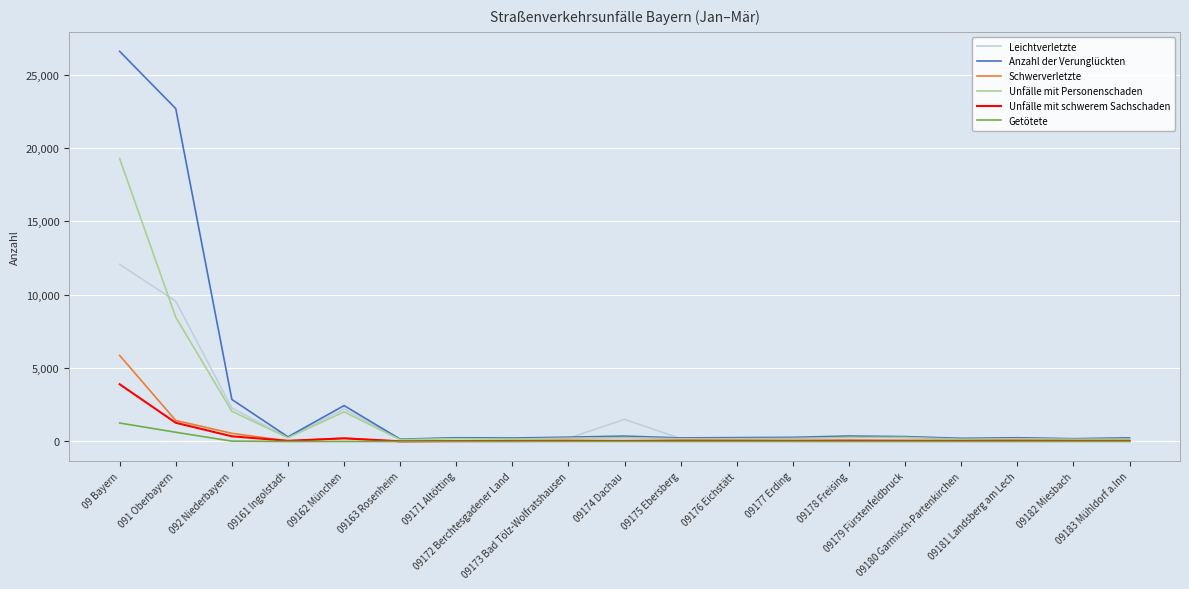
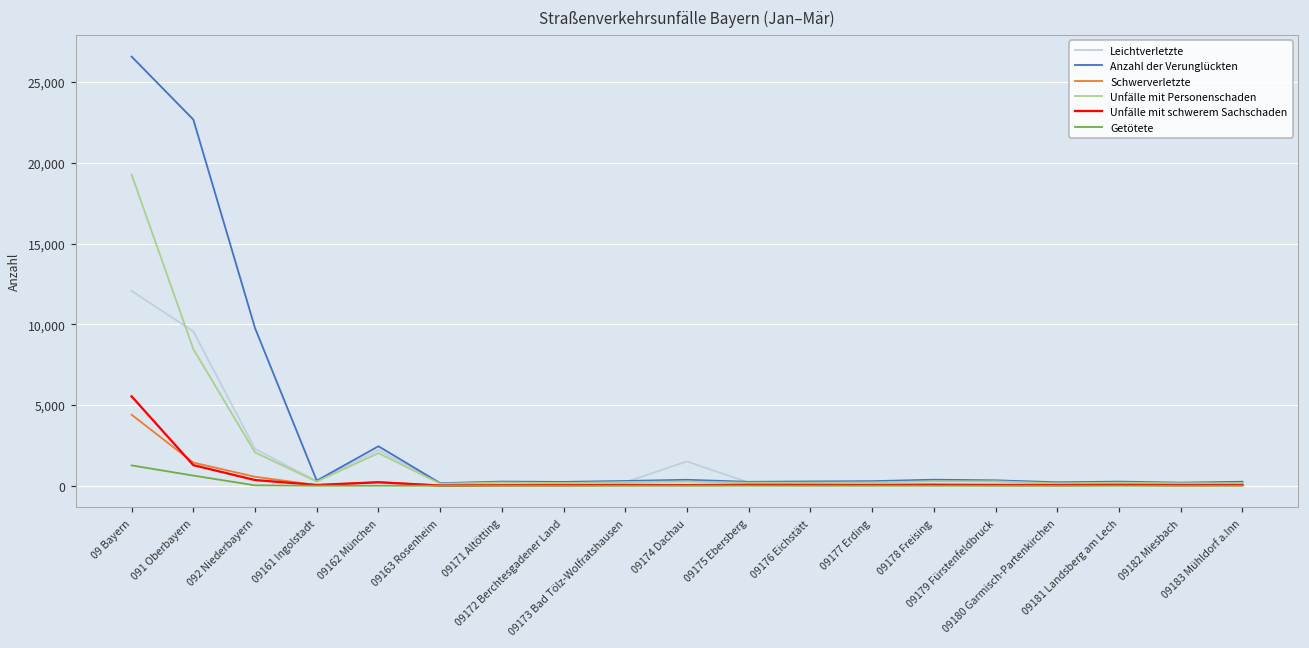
  {
    "Leichtverletzte": {
      "09 Bayern": "12,100",
      "091 Oberbayern": "9,600",
      "092 Niederbayern": "2,300",
      "09162 München": "2,200",
      "09174 Dachau": "1,500"
    },
    "Anzahl der Verunglückten": {
      "09 Bayern": "26,600",
      "091 Oberbayern": "22,700",
-     "092 Niederbayern": "2,900",
+     "092 Niederbayern": "9,800",
      "09162 München": "2,400"
    },
    "Schwerverletzte": {
-     "09 Bayern": "5,900",
+     "09 Bayern": "4,400",
      "092 Niederbayern": "600"
    },
    "Unfälle mit Personenschaden": {
      "09 Bayern": "19,300",
      "091 Oberbayern": "8,500",
      "092 Niederbayern": "2,100",
      "09162 München": "2,000"
    },
    "Unfälle mit schwerem Sachschaden": {
-     "09 Bayern": "3,900",
+     "09 Bayern": "5,500",
      "092 Niederbayern": "400"
    },
    "Getötete": {
      "09 Bayern": "1,300",
      "091 Oberbayern": "600",
      "092 Niederbayern": "0",
      "09162 München": "0"
    }
  }
